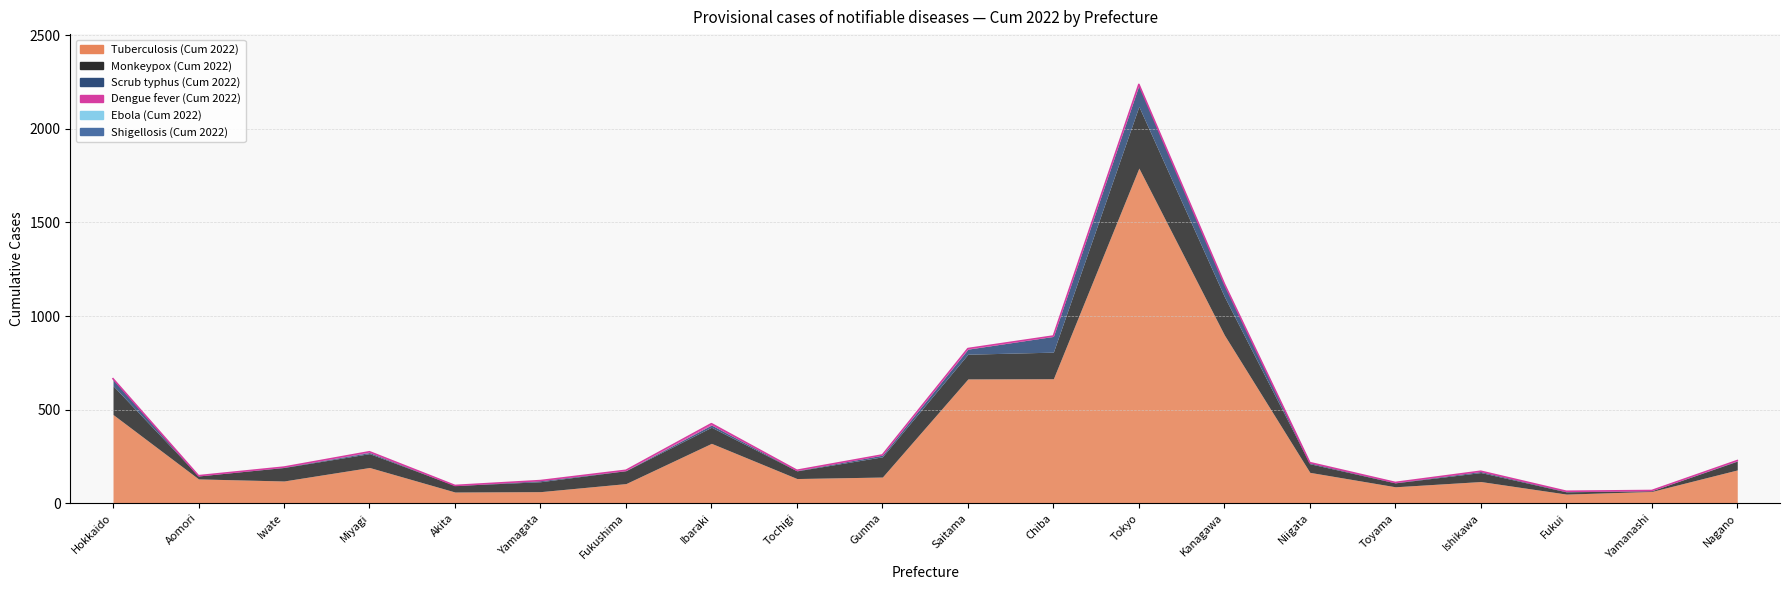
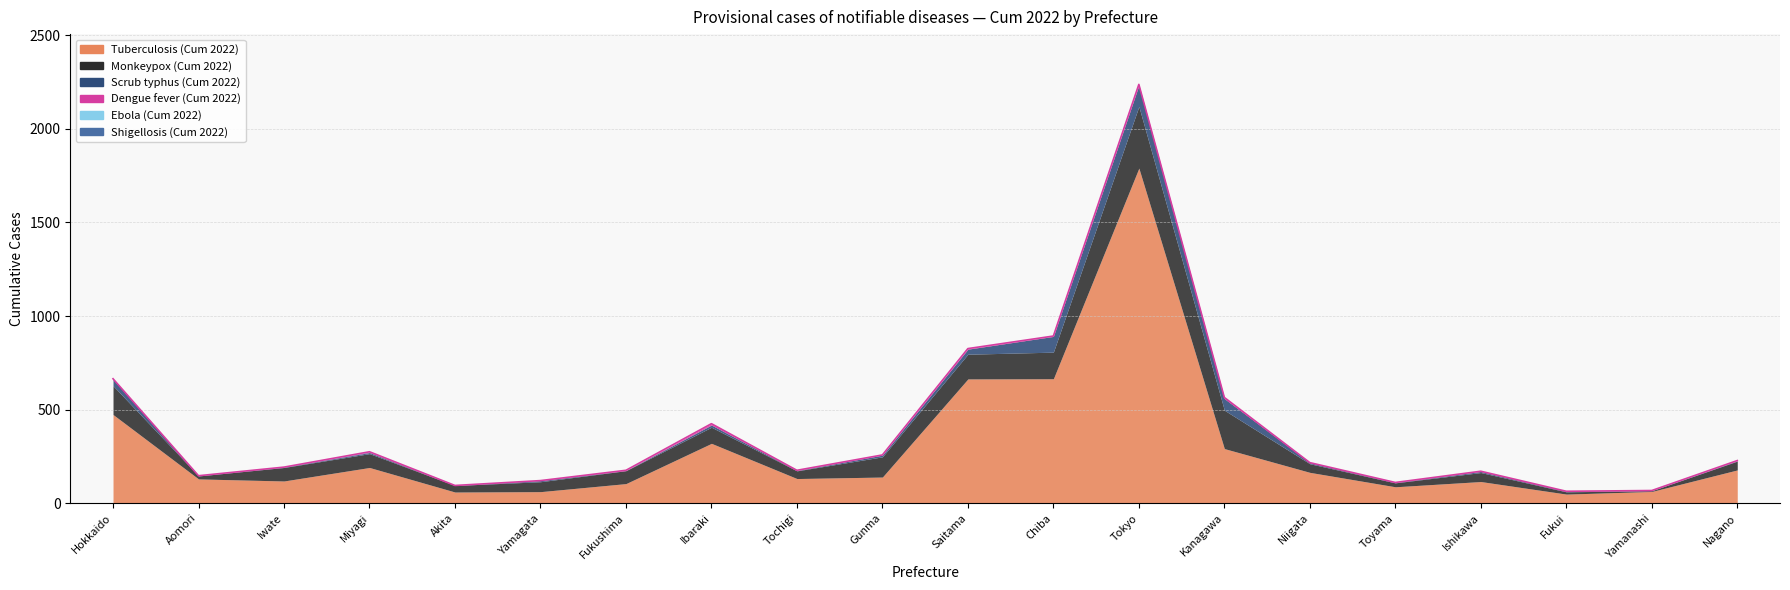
  {
    "Tuberculosis (Cum 2022)": {
      "Hokkaido": 470,
      "Aomori": 130,
      "Iwate": 120,
      "Miyagi": 190,
      "Akita": 60,
      "Yamagata": 60,
      "Fukushima": 110,
      "Ibaraki": 320,
      "Tochigi": 130,
      "Gunma": 140,
      "Saitama": 660,
      "Chiba": 670,
      "Tokyo": 1790,
-     "Kanagawa": 900,
+     "Kanagawa": 290,
      "Niigata": 170,
      "Toyama": 90,
      "Ishikawa": 120,
      "Nagano": 180
    },
    "Monkeypox (Cum 2022)": {
      "Hokkaido": 150,
      "Saitama": 130,
      "Chiba": 140,
      "Tokyo": 330,
      "Kanagawa": 210
    }
  }
